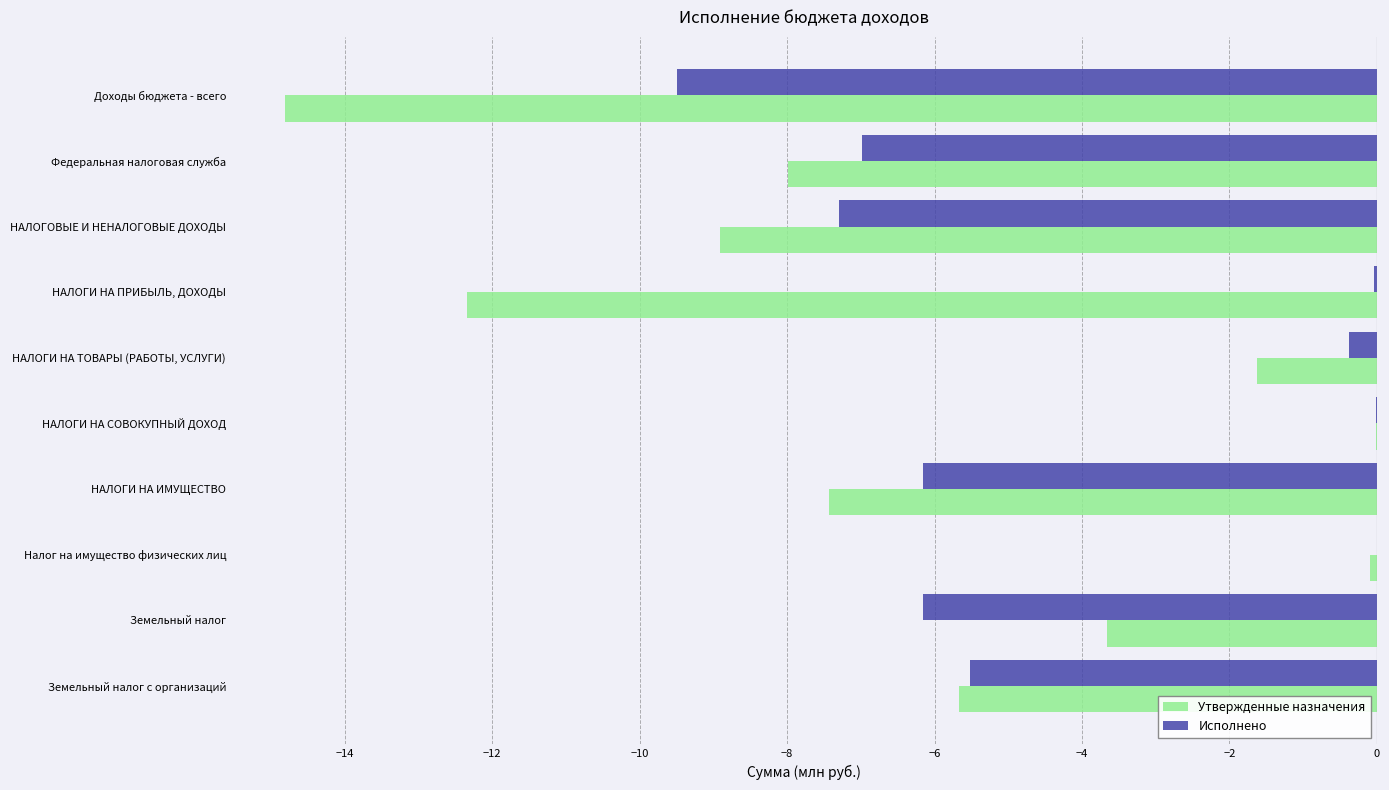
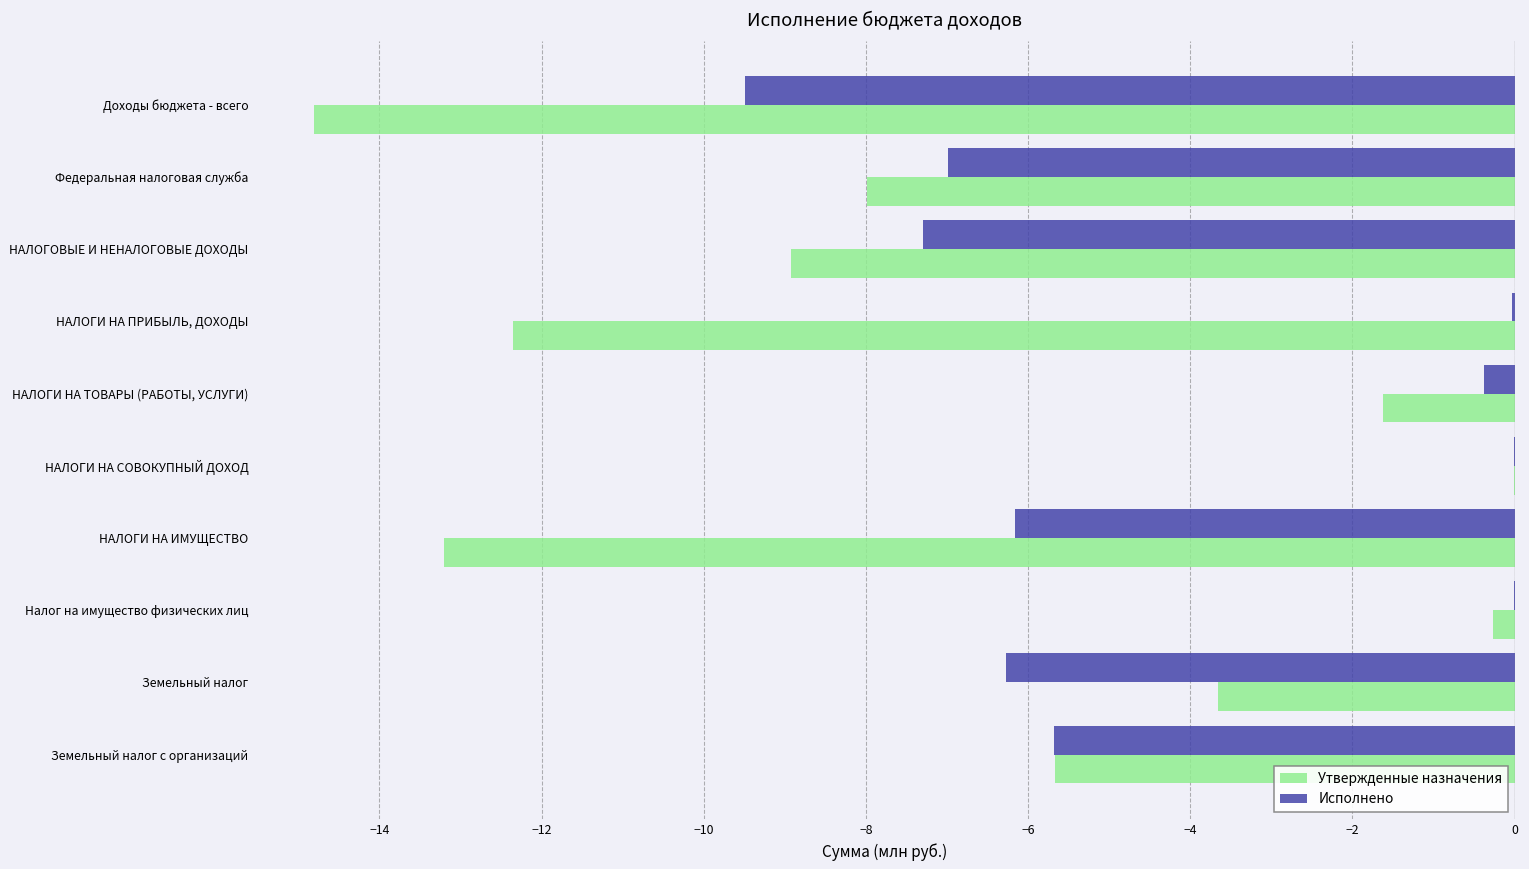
  {
    "Утвержденные назначения": {
      "Доходы бюджета - всего": -14.8,
      "Федеральная налоговая служба": -8.0,
      "НАЛОГОВЫЕ И НЕНАЛОГОВЫЕ ДОХОДЫ": -8.9,
      "НАЛОГИ НА ПРИБЫЛЬ, ДОХОДЫ": -12.3,
      "НАЛОГИ НА ТОВАРЫ (РАБОТЫ, УСЛУГИ)": -1.6,
-     "НАЛОГИ НА ИМУЩЕСТВО": -7.4,
-     "Налог на имущество физических лиц": -0.1,
+     "НАЛОГИ НА ИМУЩЕСТВО": -13.2,
+     "Налог на имущество физических лиц": -0.3,
      "Земельный налог": -3.7,
      "Земельный налог с организаций": -5.7
    },
    "Исполнено": {
      "Доходы бюджета - всего": -9.5,
      "Федеральная налоговая служба": -7.0,
      "НАЛОГОВЫЕ И НЕНАЛОГОВЫЕ ДОХОДЫ": -7.3,
      "НАЛОГИ НА ПРИБЫЛЬ, ДОХОДЫ": 0.0,
      "НАЛОГИ НА ТОВАРЫ (РАБОТЫ, УСЛУГИ)": -0.4,
      "НАЛОГИ НА ИМУЩЕСТВО": -6.2,
-     "Земельный налог": -6.2,
-     "Земельный налог с организаций": -5.5
+     "Земельный налог": -6.3,
+     "Земельный налог с организаций": -5.7
    }
  }
